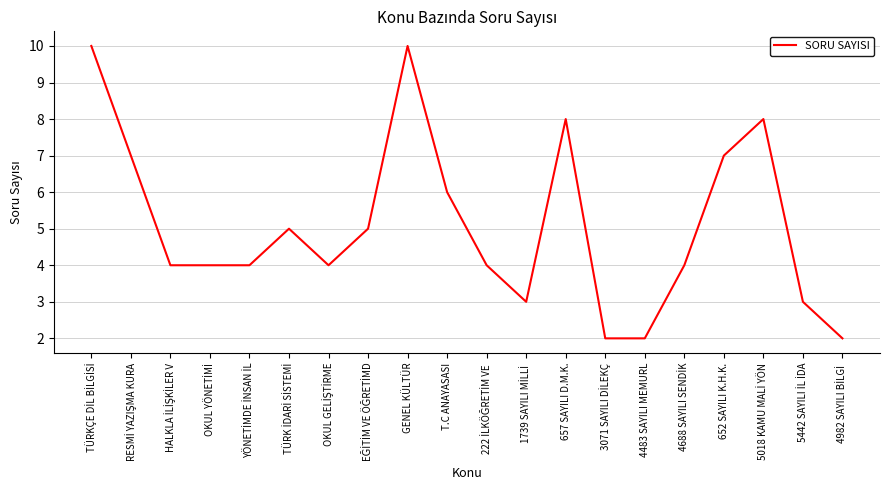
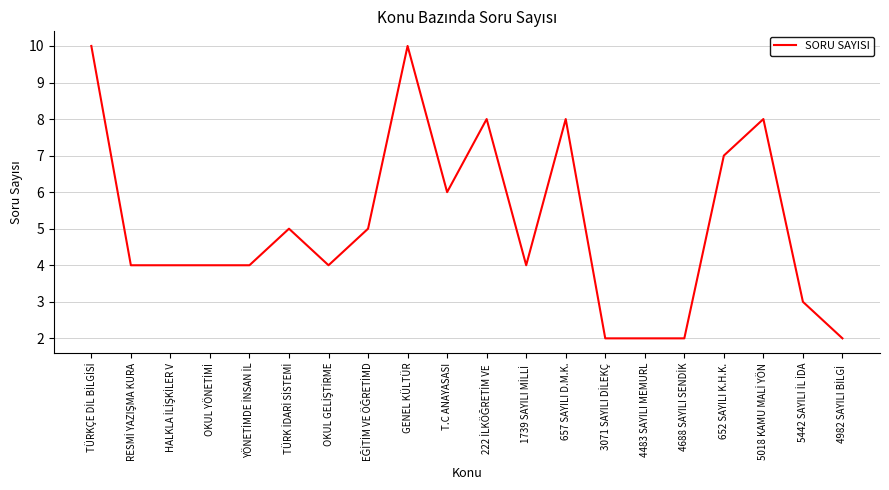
  {
    "TÜRKÇE DİL BİLGİSİ": 10,
-   "RESMİ YAZIŞMA KURA": 7,
+   "RESMİ YAZIŞMA KURA": 4,
    "HALKLA İLİŞKİLER V": 4,
    "OKUL YÖNETİMİ": 4,
    "YÖNETİMDE İNSAN İL": 4,
    "TÜRK İDARİ SİSTEMİ": 5,
    "OKUL GELİŞTİRME": 4,
    "EĞİTİM VE ÖĞRETİMD": 5,
    "GENEL KÜLTÜR": 10,
    "T.C ANAYASASI": 6,
-   "222 İLKÖĞRETİM VE": 4,
-   "1739 SAYILI MİLLİ": 3,
+   "222 İLKÖĞRETİM VE": 8,
+   "1739 SAYILI MİLLİ": 4,
    "657 SAYILI D.M.K.": 8,
    "3071 SAYILI DİLEKÇ": 2,
    "4483 SAYILI MEMURL": 2,
-   "4688 SAYILI SENDİK": 4,
+   "4688 SAYILI SENDİK": 2,
    "652 SAYILI K.H.K.": 7,
    "5018 KAMU MALİ YÖN": 8,
    "5442 SAYILI İL İDA": 3,
    "4982 SAYILI BİLGİ": 2
  }
